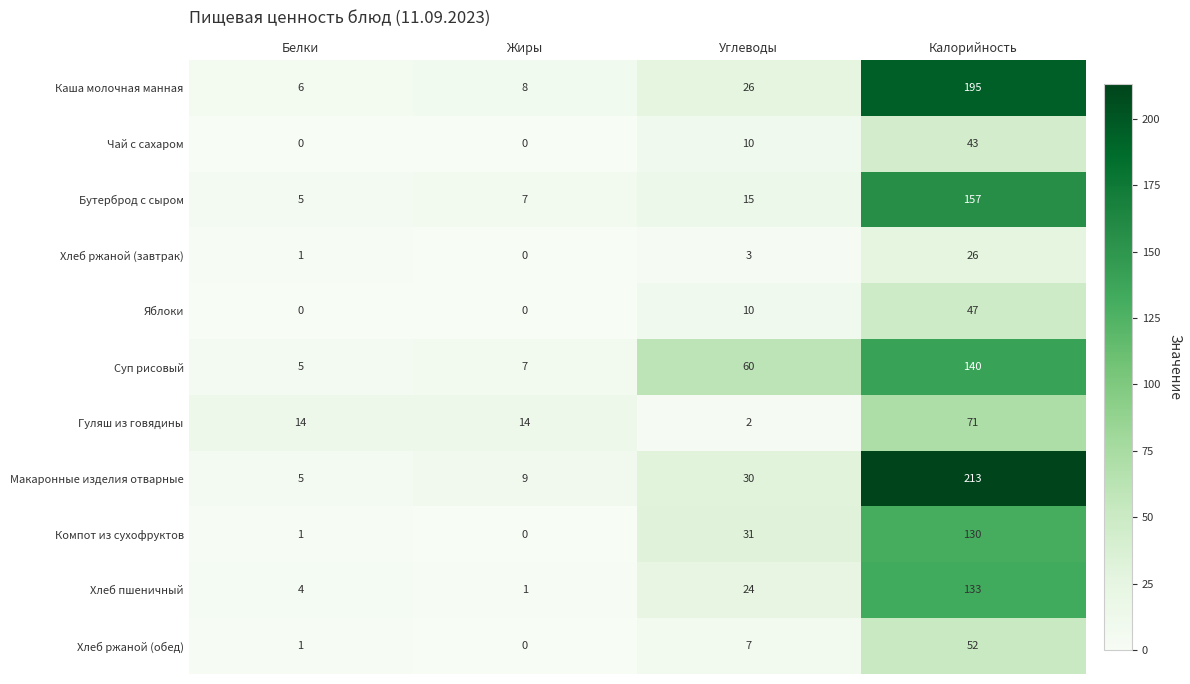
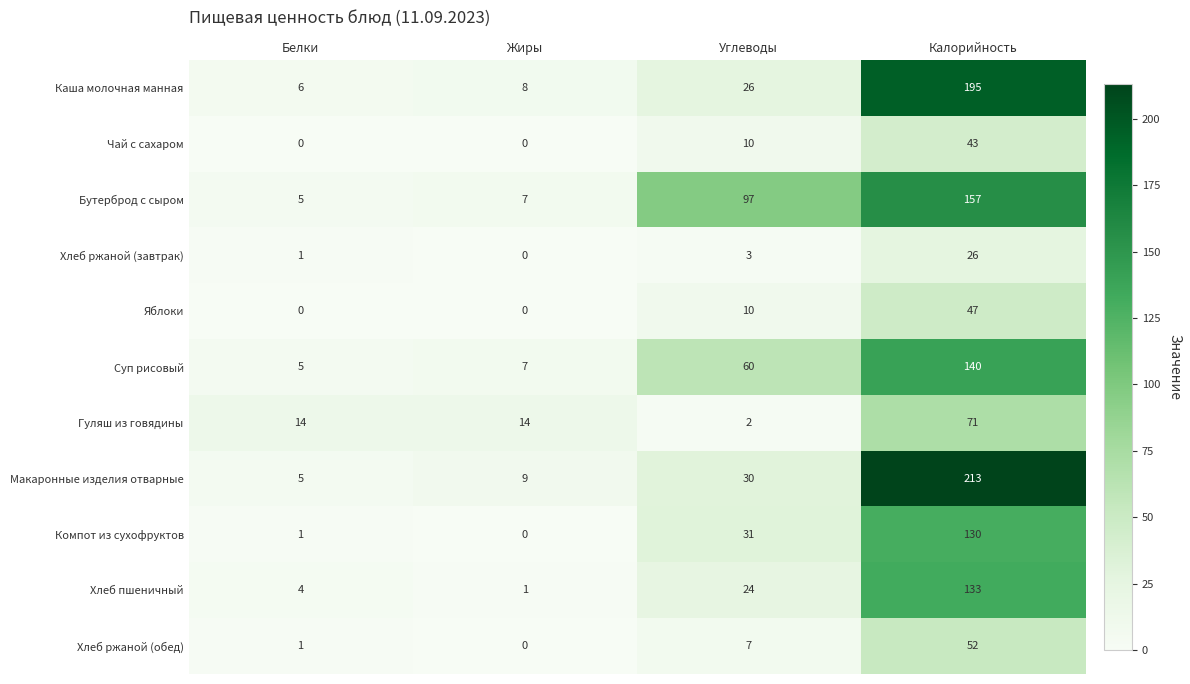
  {
    "Каша молочная манная": {
      "Белки": 6,
      "Жиры": 8,
      "Углеводы": 26,
      "Калорийность": 195
    },
    "Чай с сахаром": {
      "Белки": 0,
      "Жиры": 0,
      "Углеводы": 10,
      "Калорийность": 43
    },
    "Бутерброд с сыром": {
      "Белки": 5,
      "Жиры": 7,
-     "Углеводы": 15,
+     "Углеводы": 97,
      "Калорийность": 157
    },
    "Хлеб ржаной (завтрак)": {
      "Белки": 1,
      "Жиры": 0,
      "Углеводы": 3,
      "Калорийность": 26
    },
    "Яблоки": {
      "Белки": 0,
      "Жиры": 0,
      "Углеводы": 10,
      "Калорийность": 47
    },
    "Суп рисовый": {
      "Белки": 5,
      "Жиры": 7,
      "Углеводы": 60,
      "Калорийность": 140
    },
    "Гуляш из говядины": {
      "Белки": 14,
      "Жиры": 14,
      "Углеводы": 2,
      "Калорийность": 71
    },
    "Макаронные изделия отварные": {
      "Белки": 5,
      "Жиры": 9,
      "Углеводы": 30,
      "Калорийность": 213
    },
    "Компот из сухофруктов": {
      "Белки": 1,
      "Жиры": 0,
      "Углеводы": 31,
      "Калорийность": 130
    },
    "Хлеб пшеничный": {
      "Белки": 4,
      "Жиры": 1,
      "Углеводы": 24,
      "Калорийность": 133
    },
    "Хлеб ржаной (обед)": {
      "Белки": 1,
      "Жиры": 0,
      "Углеводы": 7,
      "Калорийность": 52
    }
  }
